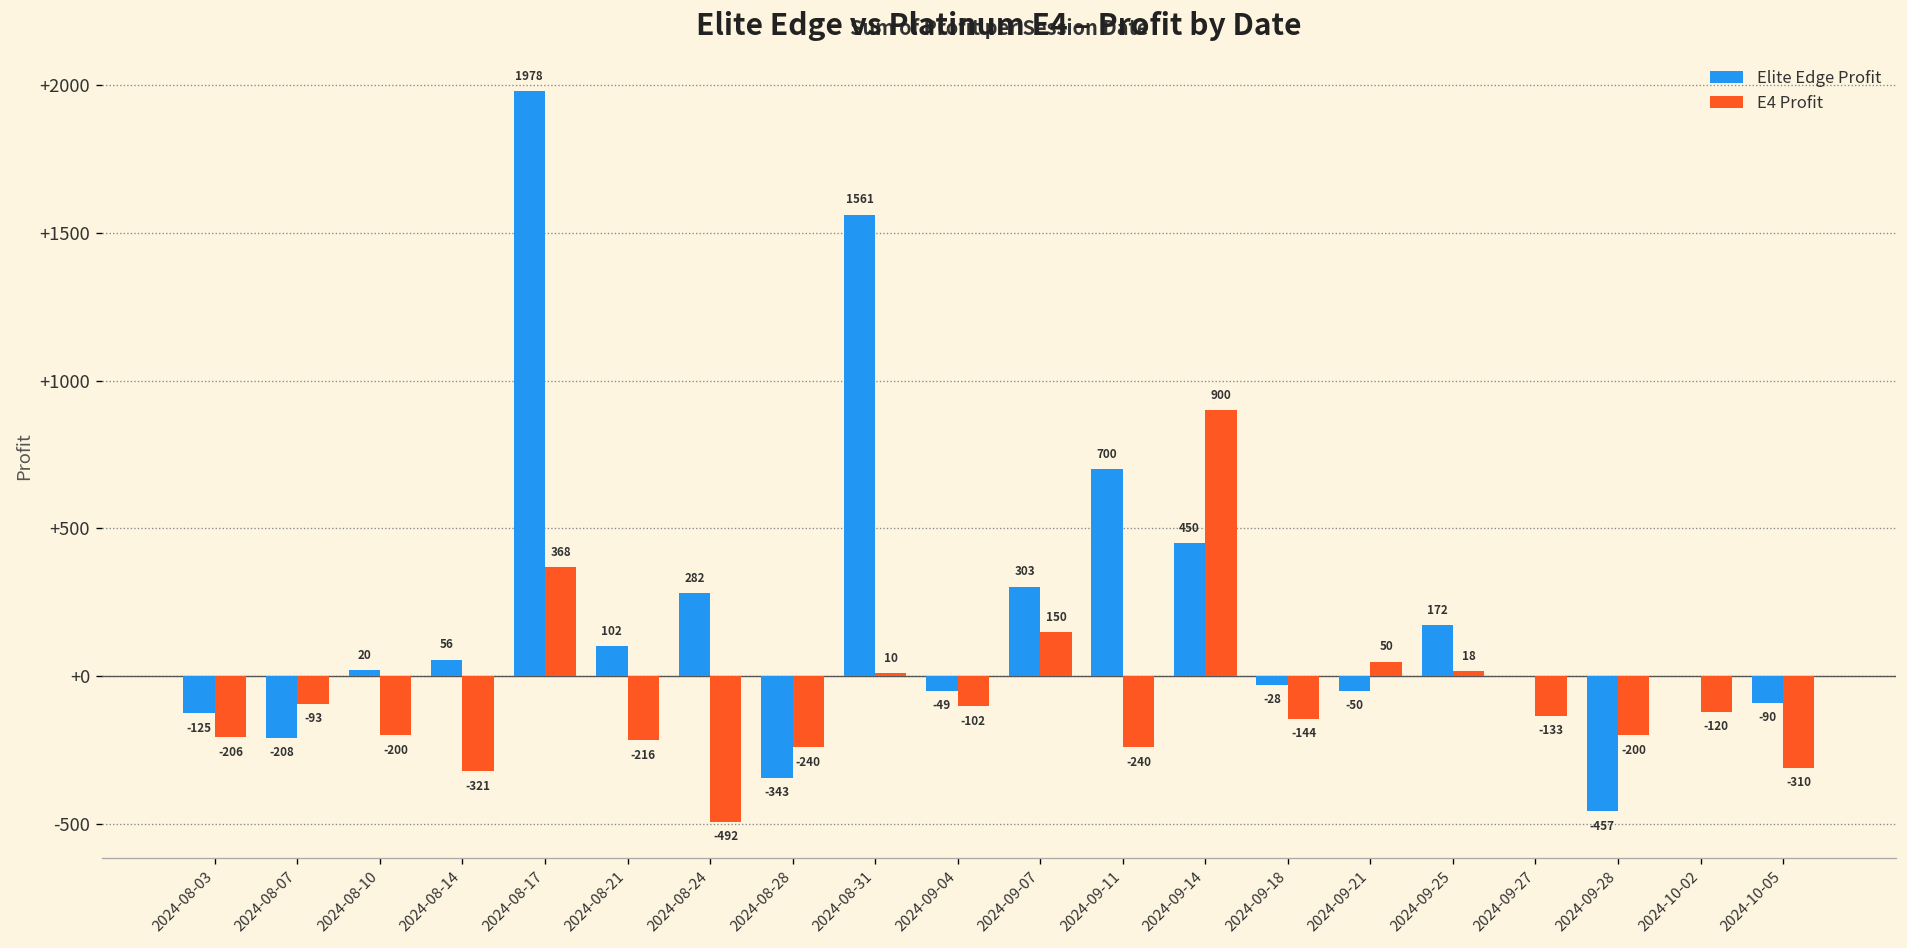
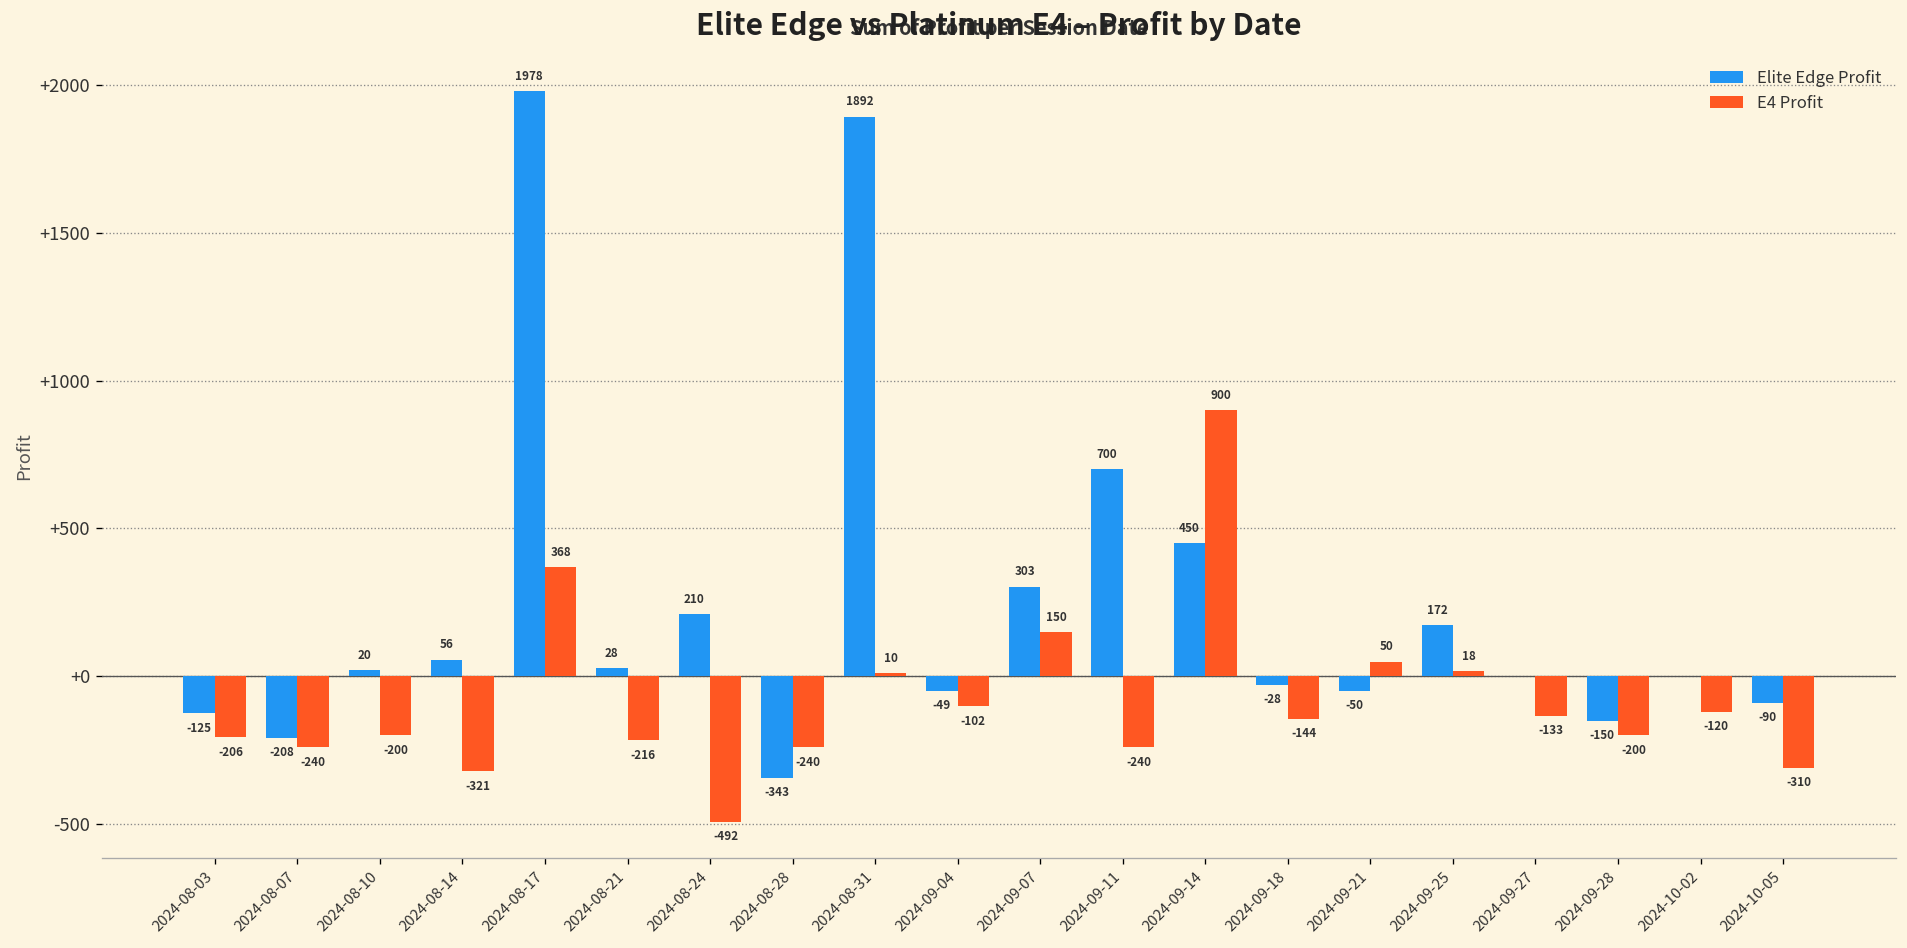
  {
    "Elite Edge Profit": {
      "2024-08-03": -125,
      "2024-08-07": -208,
      "2024-08-10": 20,
      "2024-08-14": 56,
      "2024-08-17": 1978,
-     "2024-08-21": 102,
-     "2024-08-24": 282,
+     "2024-08-21": 28,
+     "2024-08-24": 210,
      "2024-08-28": -343,
-     "2024-08-31": 1561,
+     "2024-08-31": 1892,
      "2024-09-04": -49,
      "2024-09-07": 303,
      "2024-09-11": 700,
      "2024-09-14": 450,
      "2024-09-18": -28,
      "2024-09-21": -50,
      "2024-09-25": 172,
-     "2024-09-28": -457,
+     "2024-09-28": -150,
      "2024-10-05": -90
    },
    "E4 Profit": {
      "2024-08-03": -206,
-     "2024-08-07": -93,
+     "2024-08-07": -240,
      "2024-08-10": -200,
      "2024-08-14": -321,
      "2024-08-17": 368,
      "2024-08-21": -216,
      "2024-08-24": -492,
      "2024-08-28": -240,
      "2024-08-31": 10,
      "2024-09-04": -102,
      "2024-09-07": 150,
      "2024-09-11": -240,
      "2024-09-14": 900,
      "2024-09-18": -144,
      "2024-09-21": 50,
      "2024-09-25": 18,
      "2024-09-27": -133,
      "2024-09-28": -200,
      "2024-10-02": -120,
      "2024-10-05": -310
    }
  }
